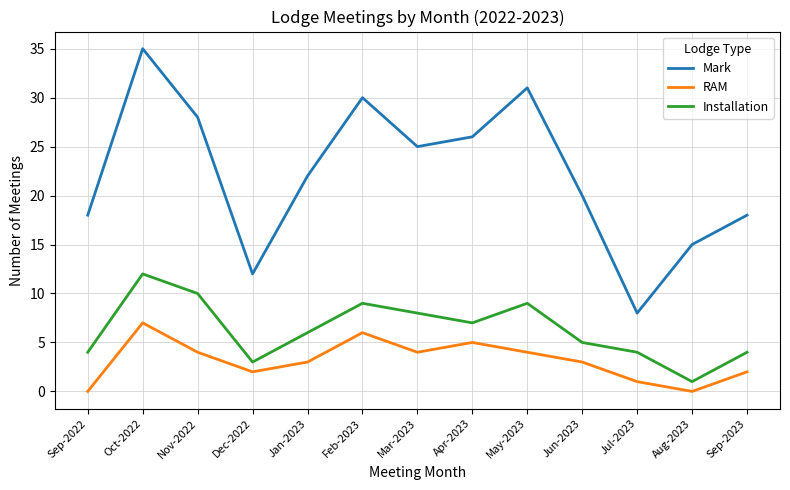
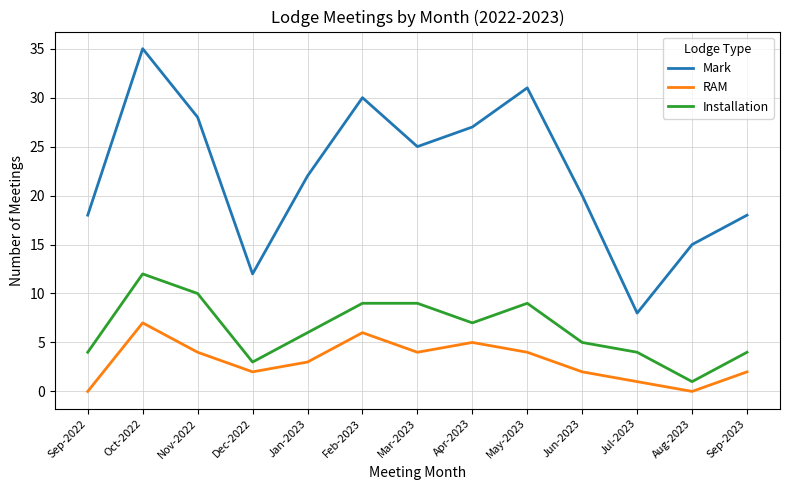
  {
    "Mark": {
      "Sep-2022": 18,
      "Oct-2022": 35,
      "Nov-2022": 28,
      "Dec-2022": 12,
      "Jan-2023": 22,
      "Feb-2023": 30,
      "Mar-2023": 25,
-     "Apr-2023": 26,
+     "Apr-2023": 27,
      "May-2023": 31,
      "Jun-2023": 20,
      "Jul-2023": 8,
      "Aug-2023": 15,
      "Sep-2023": 18
    },
    "RAM": {
      "Sep-2022": 0,
      "Oct-2022": 7,
      "Nov-2022": 4,
      "Dec-2022": 2,
      "Jan-2023": 3,
      "Feb-2023": 6,
      "Mar-2023": 4,
      "Apr-2023": 5,
      "May-2023": 4,
-     "Jun-2023": 3,
+     "Jun-2023": 2,
      "Jul-2023": 1,
      "Aug-2023": 0,
      "Sep-2023": 2
    },
    "Installation": {
      "Sep-2022": 4,
      "Oct-2022": 12,
      "Nov-2022": 10,
      "Dec-2022": 3,
      "Jan-2023": 6,
      "Feb-2023": 9,
-     "Mar-2023": 8,
+     "Mar-2023": 9,
      "Apr-2023": 7,
      "May-2023": 9,
      "Jun-2023": 5,
      "Jul-2023": 4,
      "Aug-2023": 1,
      "Sep-2023": 4
    }
  }
